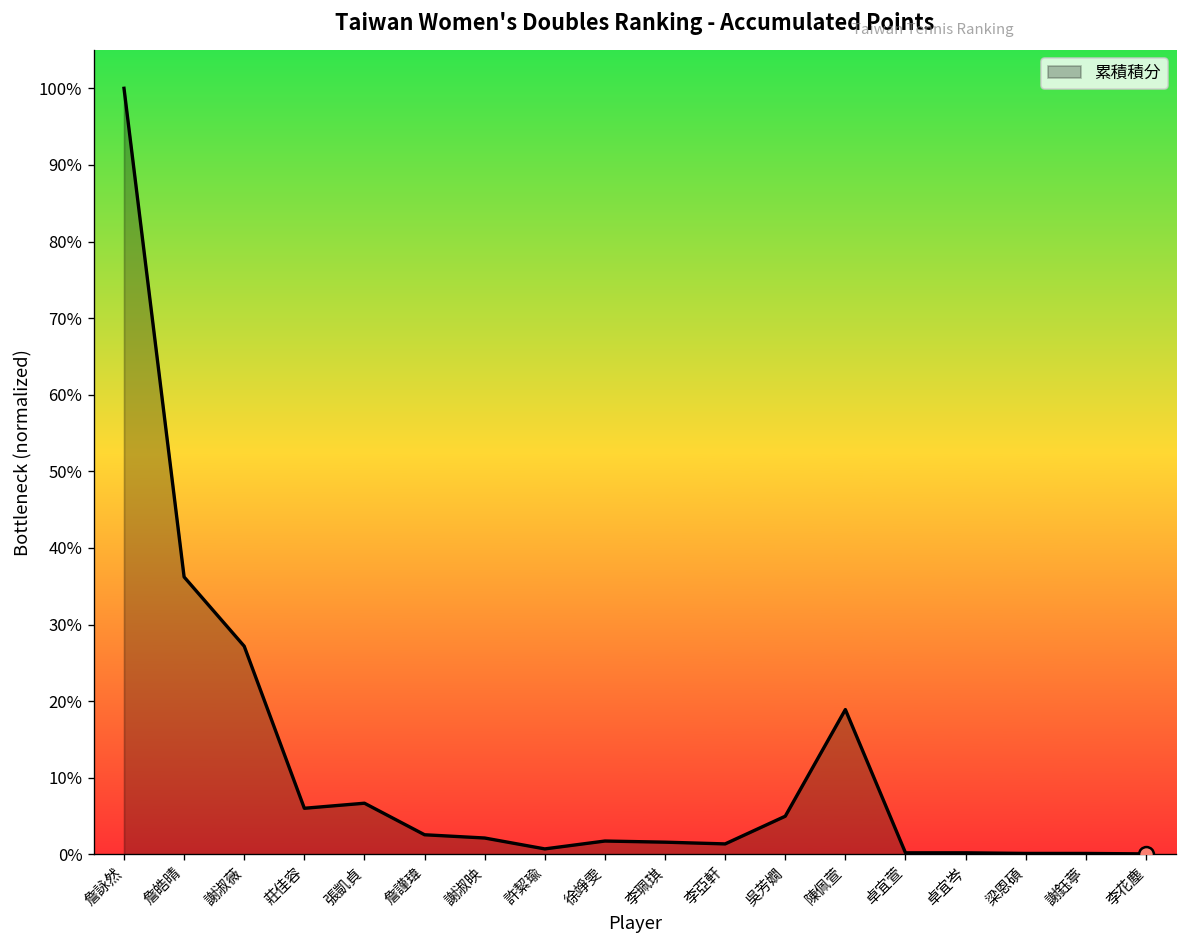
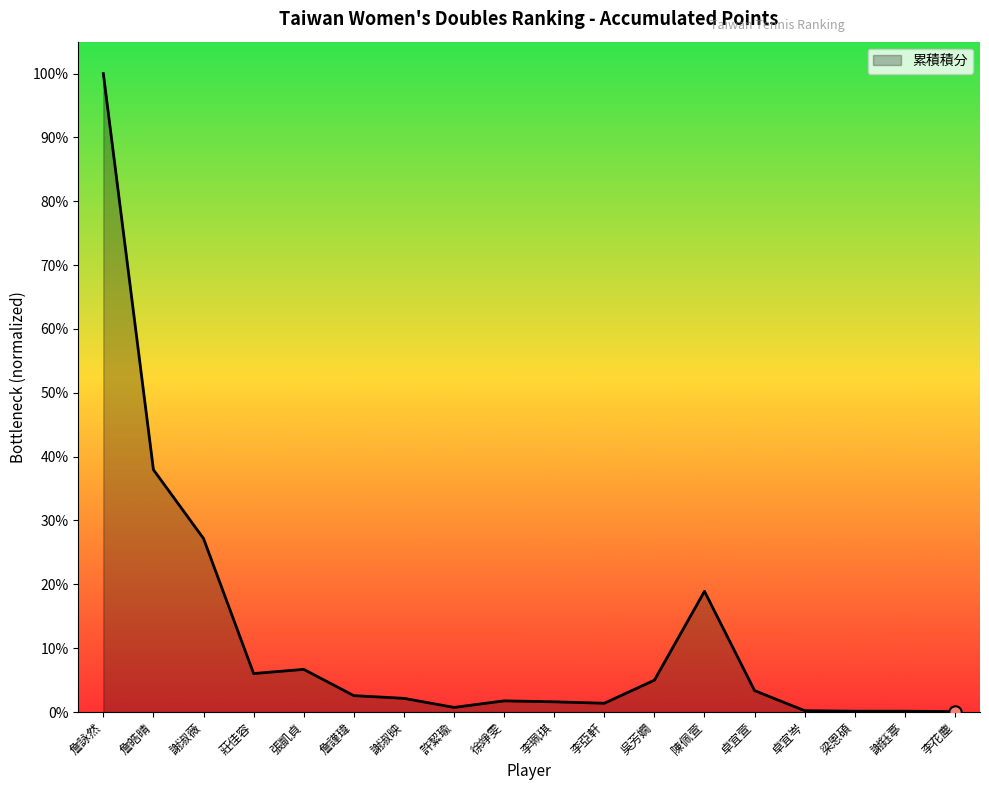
  {
    "累積積分": {
      "詹詠然": "100%",
-     "詹皓晴": "36%",
+     "詹皓晴": "38%",
      "謝淑薇": "27%",
      "莊佳容": "6%",
      "張凱貞": "7%",
      "詹謹瑋": "3%",
      "謝淑映": "2%",
      "許絜瑜": "1%",
      "徐竫雯": "2%",
      "李珮琪": "2%",
      "李亞軒": "1%",
      "吳芳嫺": "5%",
      "陳佩萱": "19%",
-     "卓宜萱": "0%",
+     "卓宜萱": "3%",
      "卓宜岑": "0%",
      "梁恩碩": "0%",
      "謝鈺葶": "0%"
    }
  }
